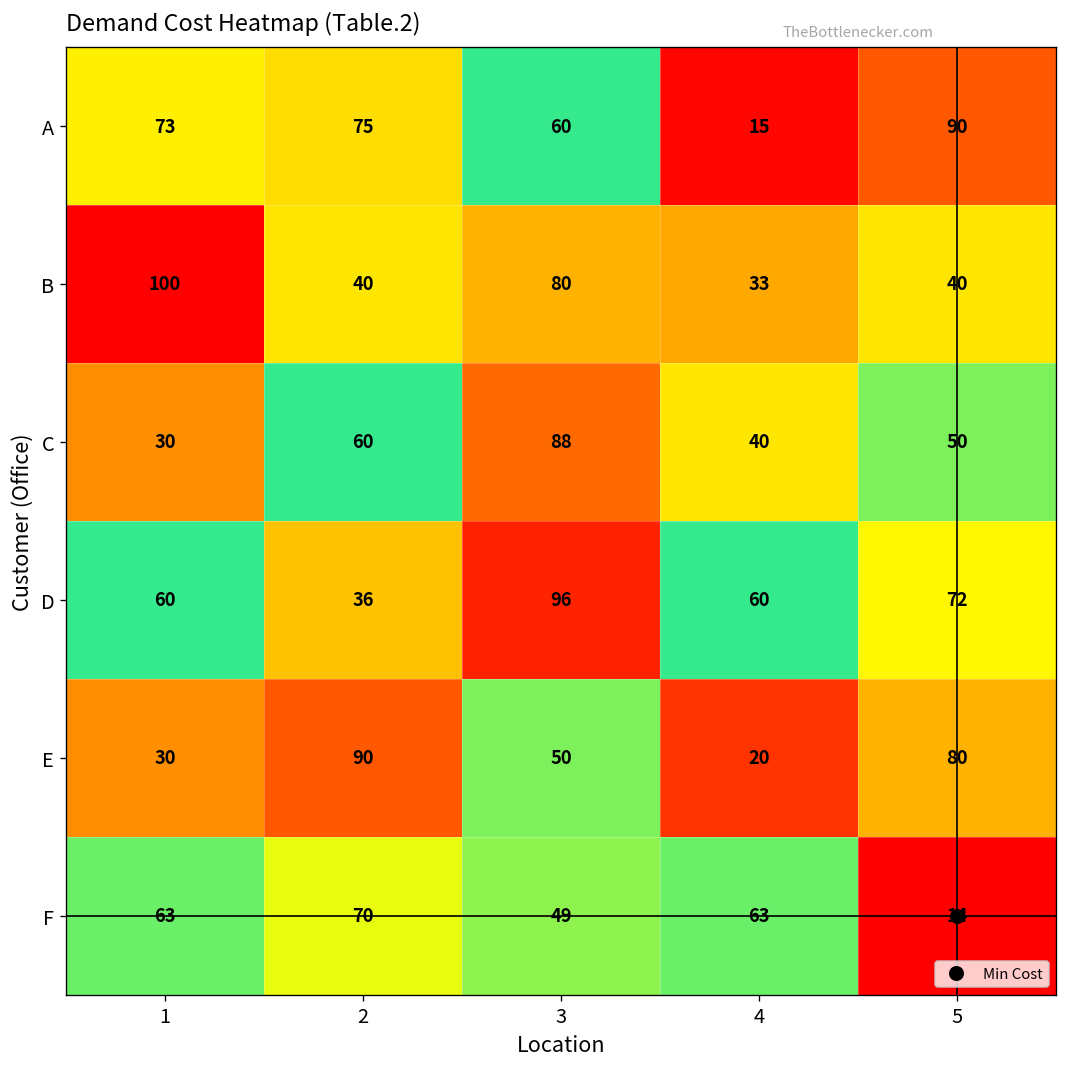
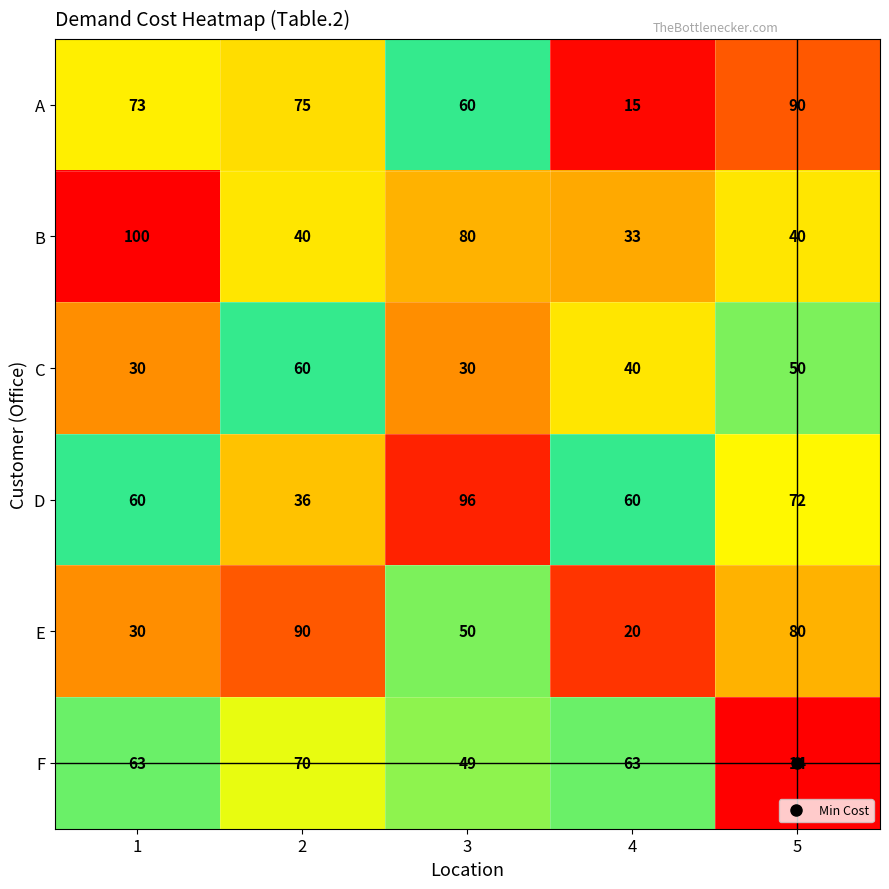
  {
    "A": {
      "1": 73,
      "2": 75,
      "3": 60,
      "4": 15,
      "5": 90
    },
    "B": {
      "1": 100,
      "2": 40,
      "3": 80,
      "4": 33,
      "5": 40
    },
    "C": {
      "1": 30,
      "2": 60,
-     "3": 88,
+     "3": 30,
      "4": 40,
      "5": 50
    },
    "D": {
      "1": 60,
      "2": 36,
      "3": 96,
      "4": 60,
      "5": 72
    },
    "E": {
      "1": 30,
      "2": 90,
      "3": 50,
      "4": 20,
      "5": 80
    },
    "F": {
      "1": 63,
      "2": 70,
      "3": 49,
      "4": 63
    }
  }
